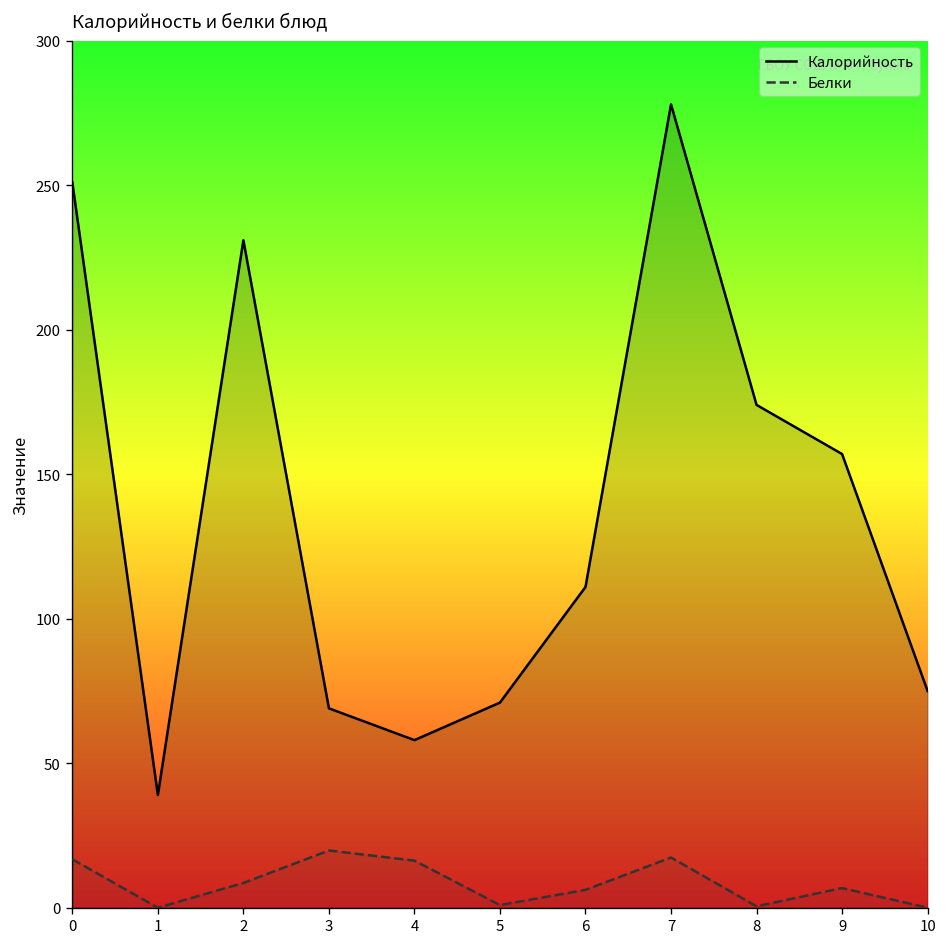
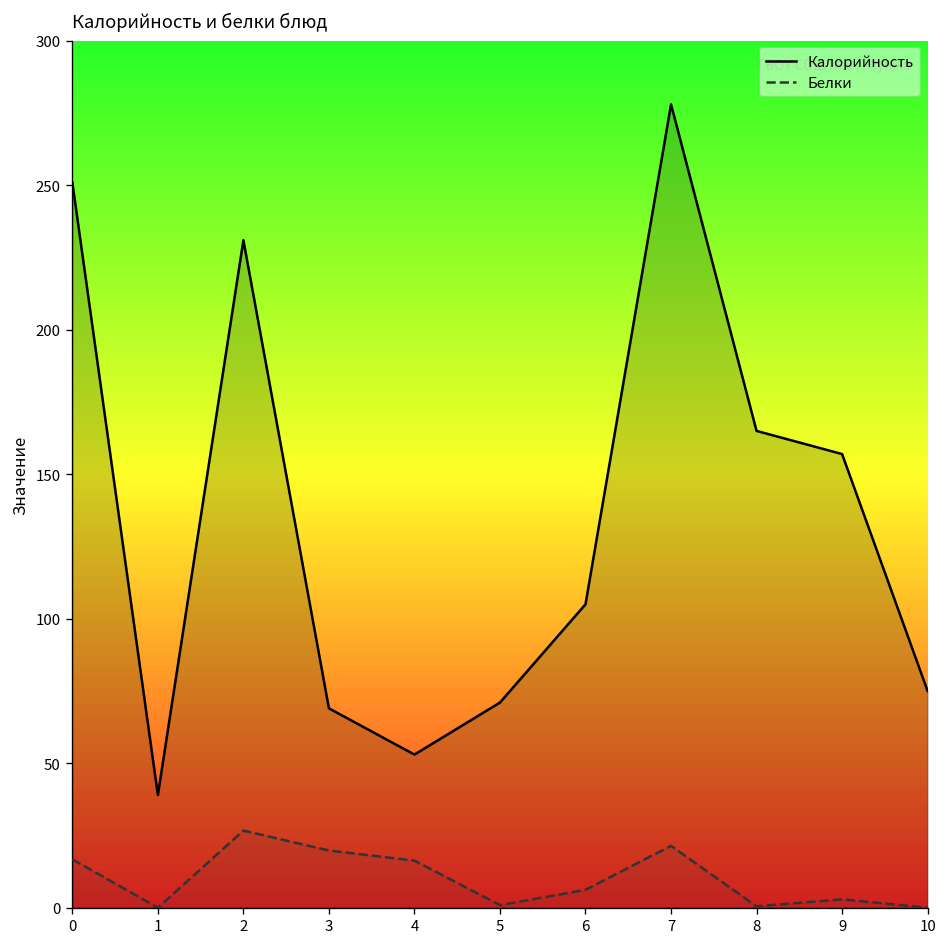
  {
    "Калорийность": {
      "0": 251,
      "1": 39,
      "2": 231,
      "3": 69,
-     "4": 58,
+     "4": 53,
      "5": 71,
-     "6": 111,
+     "6": 105,
      "7": 278,
-     "8": 174,
+     "8": 165,
      "9": 157,
      "10": 75
    },
    "Белки": {
      "0": 17,
      "1": 0,
-     "2": 9,
+     "2": 27,
      "3": 20,
      "4": 16,
      "5": 1,
      "6": 6,
-     "7": 17,
+     "7": 21,
      "8": 1,
-     "9": 7,
+     "9": 3,
      "10": 0
    }
  }
